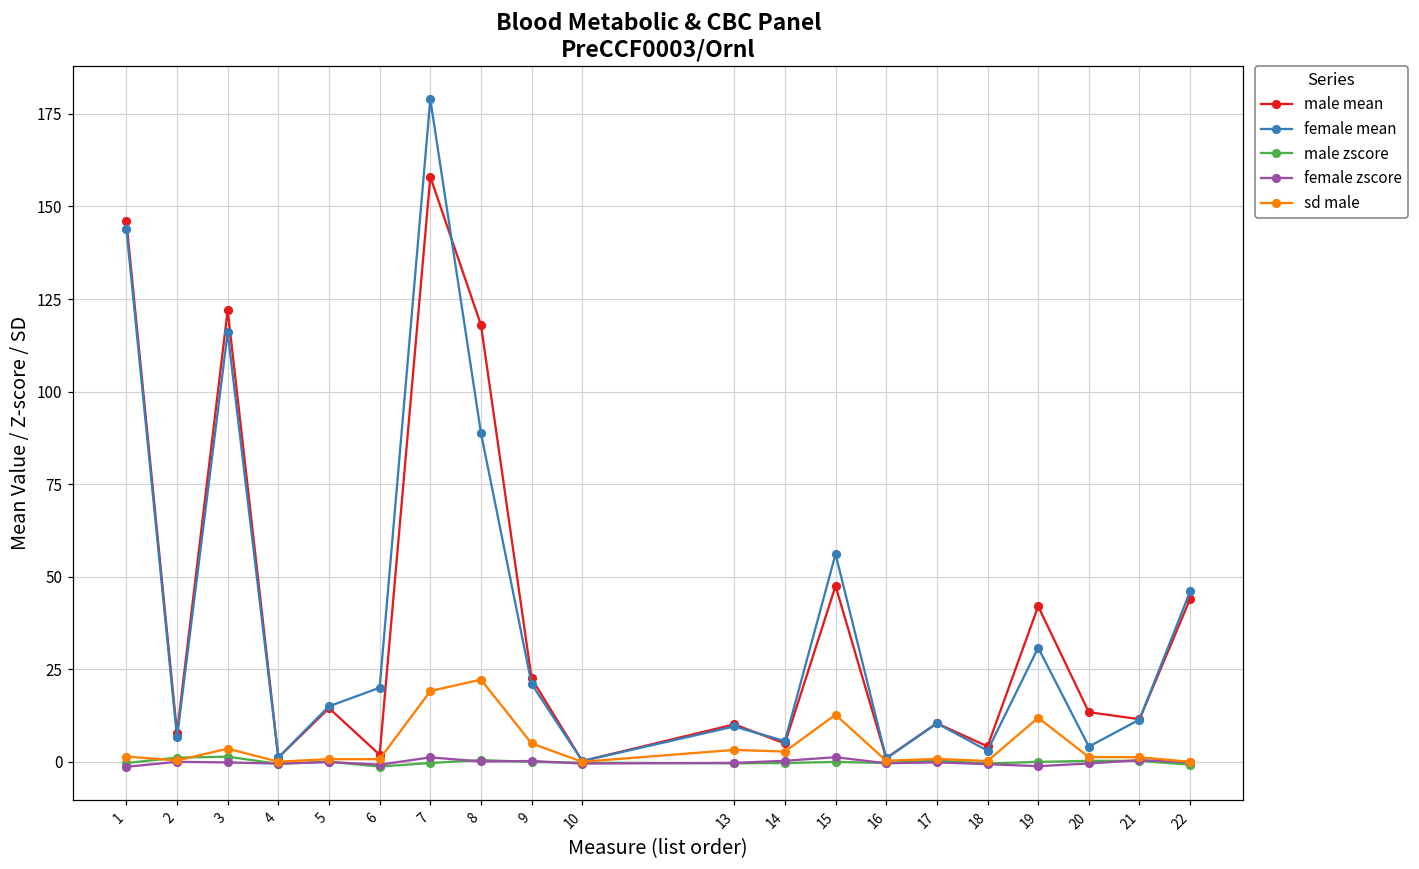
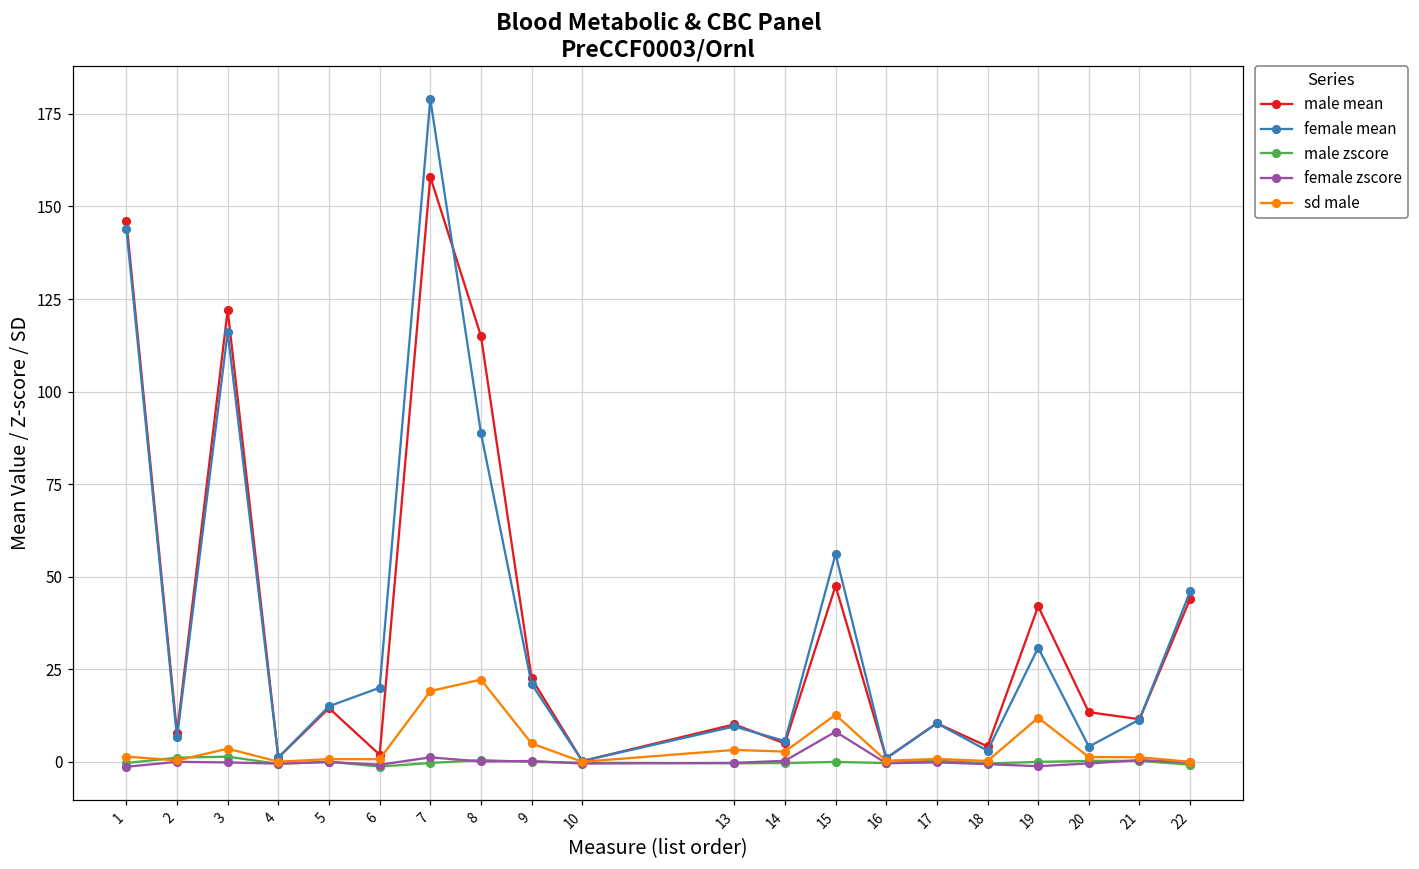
  {
    "male mean": {
      "1": 146,
      "2": 8,
      "3": 122,
      "6": 2,
      "7": 158,
-     "8": 118,
+     "8": 115,
      "9": 23,
      "15": 48,
      "18": 4,
      "19": 42,
      "20": 13,
      "22": 44
    },
    "female mean": {
      "1": 144,
      "2": 7,
      "3": 116,
      "6": 20,
      "7": 179,
      "8": 89,
      "9": 21,
      "15": 56,
      "18": 3,
      "19": 31,
      "20": 4,
      "22": 46
    },
    "male zscore": {
      "1": 0,
      "3": 1,
      "7": 0,
      "15": 0,
      "19": 0
    },
    "female zscore": {
      "1": -1,
      "3": 0,
      "7": 1,
-     "15": 1,
+     "15": 8,
      "19": -1
    },
    "sd male": {
      "1": 1,
      "3": 4,
      "6": 1,
      "7": 19,
      "8": 22,
      "9": 5,
      "13": 3,
      "14": 3,
      "15": 13,
      "19": 12,
      "20": 1,
      "21": 1
    }
  }
